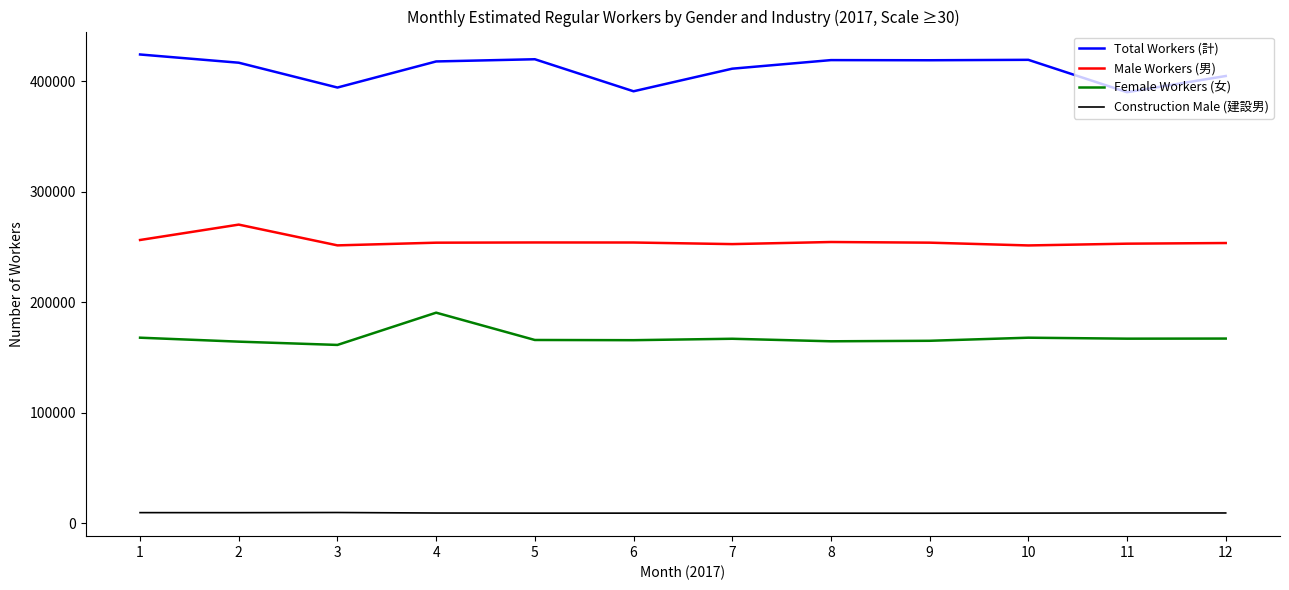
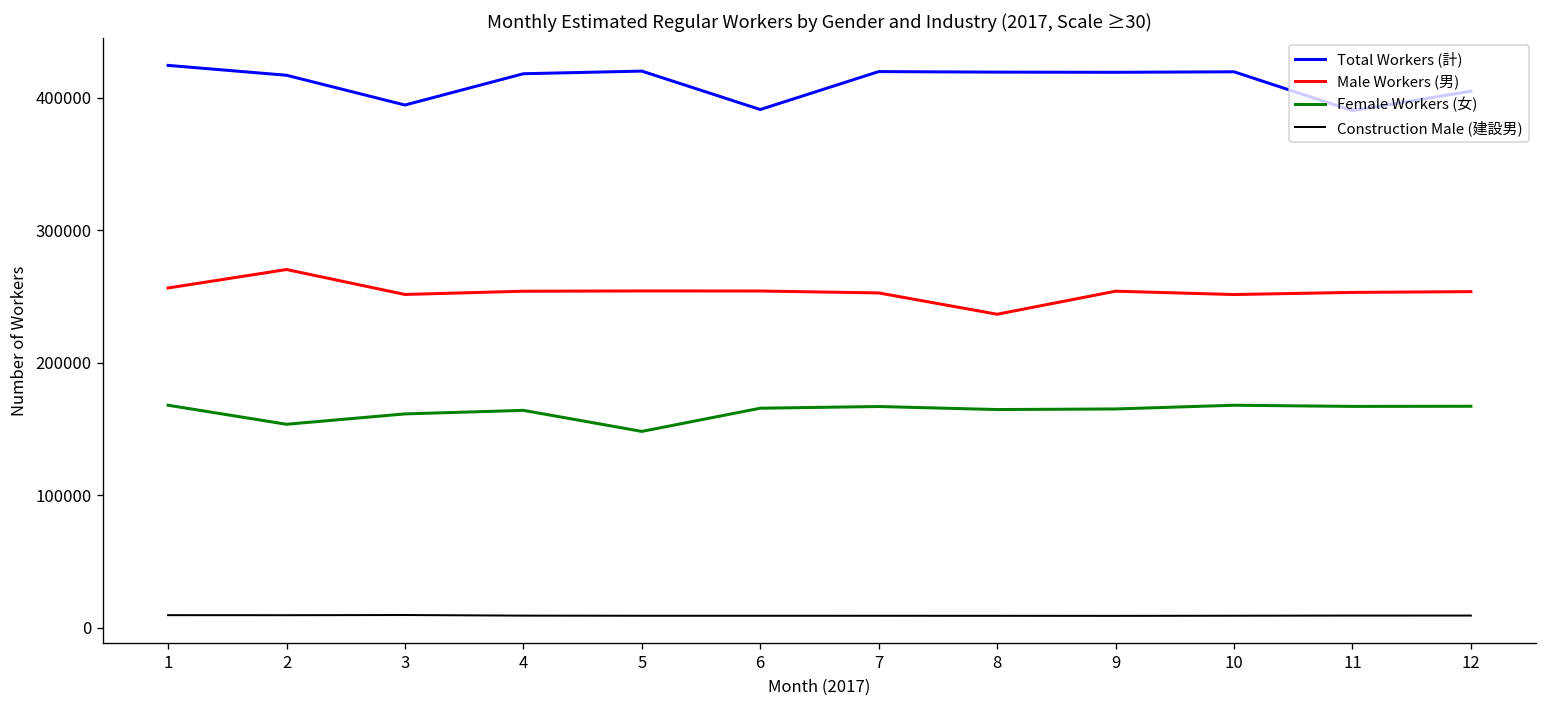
  {
    "Total Workers (計)": {
      "1": 424000,
      "2": 417000,
      "3": 394000,
      "4": 418000,
      "5": 420000,
      "6": 391000,
-     "7": 411000,
+     "7": 420000,
      "8": 419000,
      "9": 419000,
      "10": 419000
    },
    "Male Workers (男)": {
      "1": 256000,
      "2": 270000,
      "3": 251000,
      "4": 254000,
      "5": 254000,
      "6": 254000,
      "7": 253000,
-     "8": 255000,
+     "8": 237000,
      "9": 254000,
      "10": 251000,
      "11": 253000,
      "12": 254000
    },
    "Female Workers (女)": {
      "1": 168000,
-     "2": 164000,
+     "2": 154000,
      "3": 161000,
-     "4": 191000,
-     "5": 166000,
+     "4": 164000,
+     "5": 148000,
      "6": 166000,
      "7": 167000,
      "8": 165000,
      "9": 165000,
      "10": 168000,
      "11": 167000,
      "12": 167000
    },
    "Construction Male (建設男)": {
      "1": 10000,
      "2": 10000,
      "3": 10000,
      "4": 9000,
      "5": 9000,
      "6": 9000,
      "7": 9000,
      "8": 9000,
      "9": 9000,
      "10": 9000,
      "11": 9000,
      "12": 9000
    }
  }
